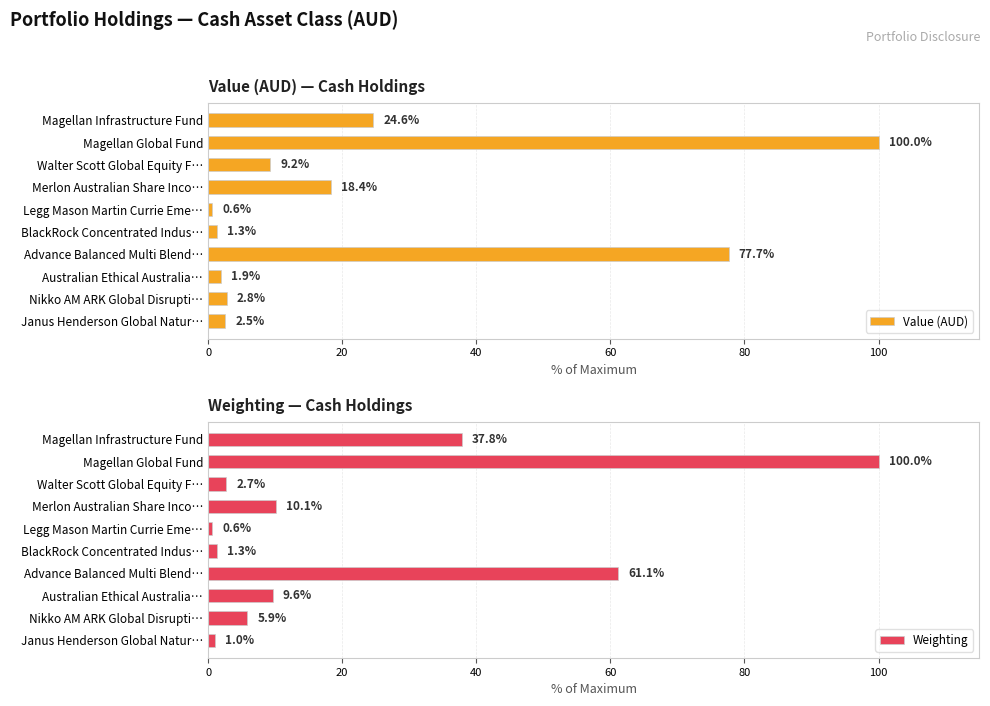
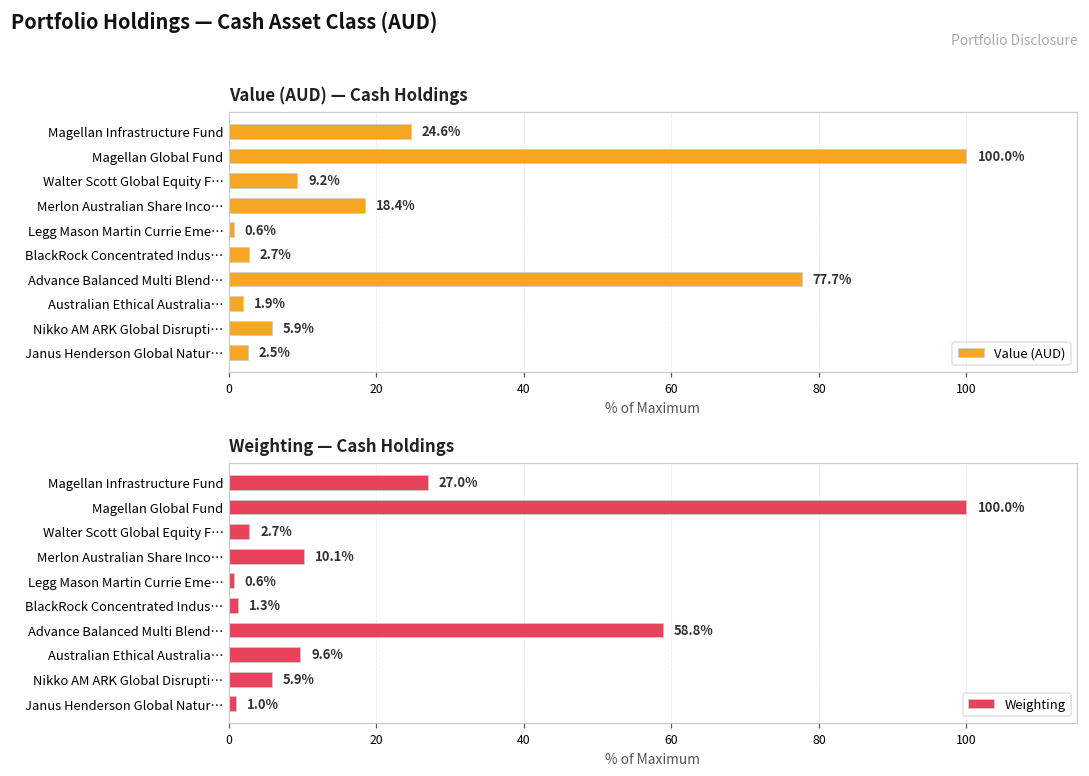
  {
    "Value (AUD) — Cash Holdings": {
      "Magellan Infrastructure Fund": "24.6%",
      "Magellan Global Fund": "100.0%",
      "Walter Scott Global Equity F…": "9.2%",
      "Merlon Australian Share Inco…": "18.4%",
      "Legg Mason Martin Currie Eme…": "0.6%",
-     "BlackRock Concentrated Indus…": "1.3%",
+     "BlackRock Concentrated Indus…": "2.7%",
      "Advance Balanced Multi Blend…": "77.7%",
      "Australian Ethical Australia…": "1.9%",
-     "Nikko AM ARK Global Disrupti…": "2.8%",
+     "Nikko AM ARK Global Disrupti…": "5.9%",
      "Janus Henderson Global Natur…": "2.5%"
    },
    "Weighting — Cash Holdings": {
-     "Magellan Infrastructure Fund": "37.8%",
+     "Magellan Infrastructure Fund": "27.0%",
      "Magellan Global Fund": "100.0%",
      "Walter Scott Global Equity F…": "2.7%",
      "Merlon Australian Share Inco…": "10.1%",
      "Legg Mason Martin Currie Eme…": "0.6%",
      "BlackRock Concentrated Indus…": "1.3%",
-     "Advance Balanced Multi Blend…": "61.1%",
+     "Advance Balanced Multi Blend…": "58.8%",
      "Australian Ethical Australia…": "9.6%",
      "Nikko AM ARK Global Disrupti…": "5.9%",
      "Janus Henderson Global Natur…": "1.0%"
    }
  }
